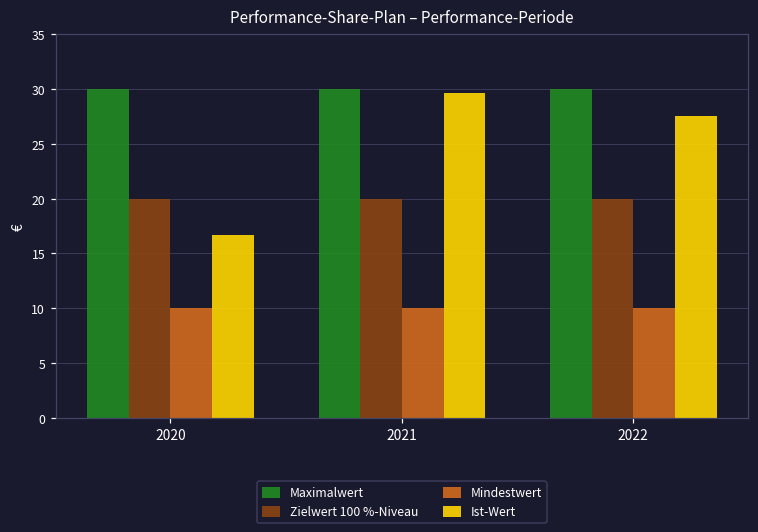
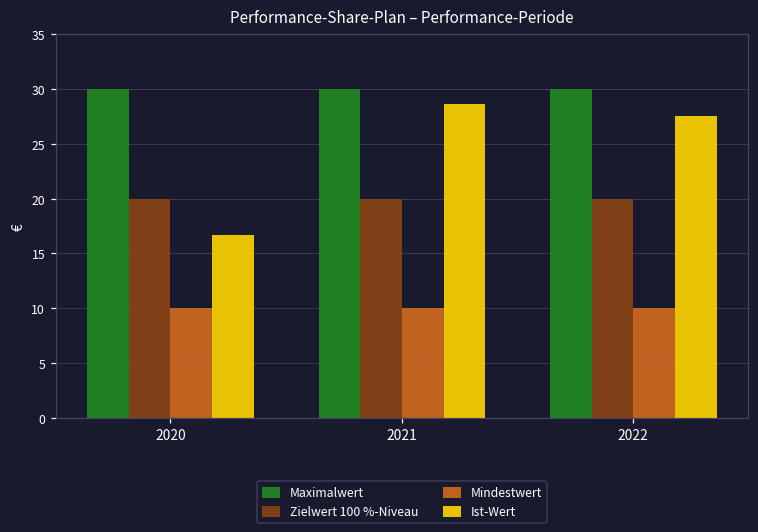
  {
    "Maximalwert": {
      "2020": 30,
      "2021": 30,
      "2022": 30
    },
    "Zielwert 100 %-Niveau": {
      "2020": 20,
      "2021": 20,
      "2022": 20
    },
    "Mindestwert": {
      "2020": 10,
      "2021": 10,
      "2022": 10
    },
    "Ist-Wert": {
      "2020": 17,
-     "2021": 30,
+     "2021": 29,
      "2022": 28
    }
  }
